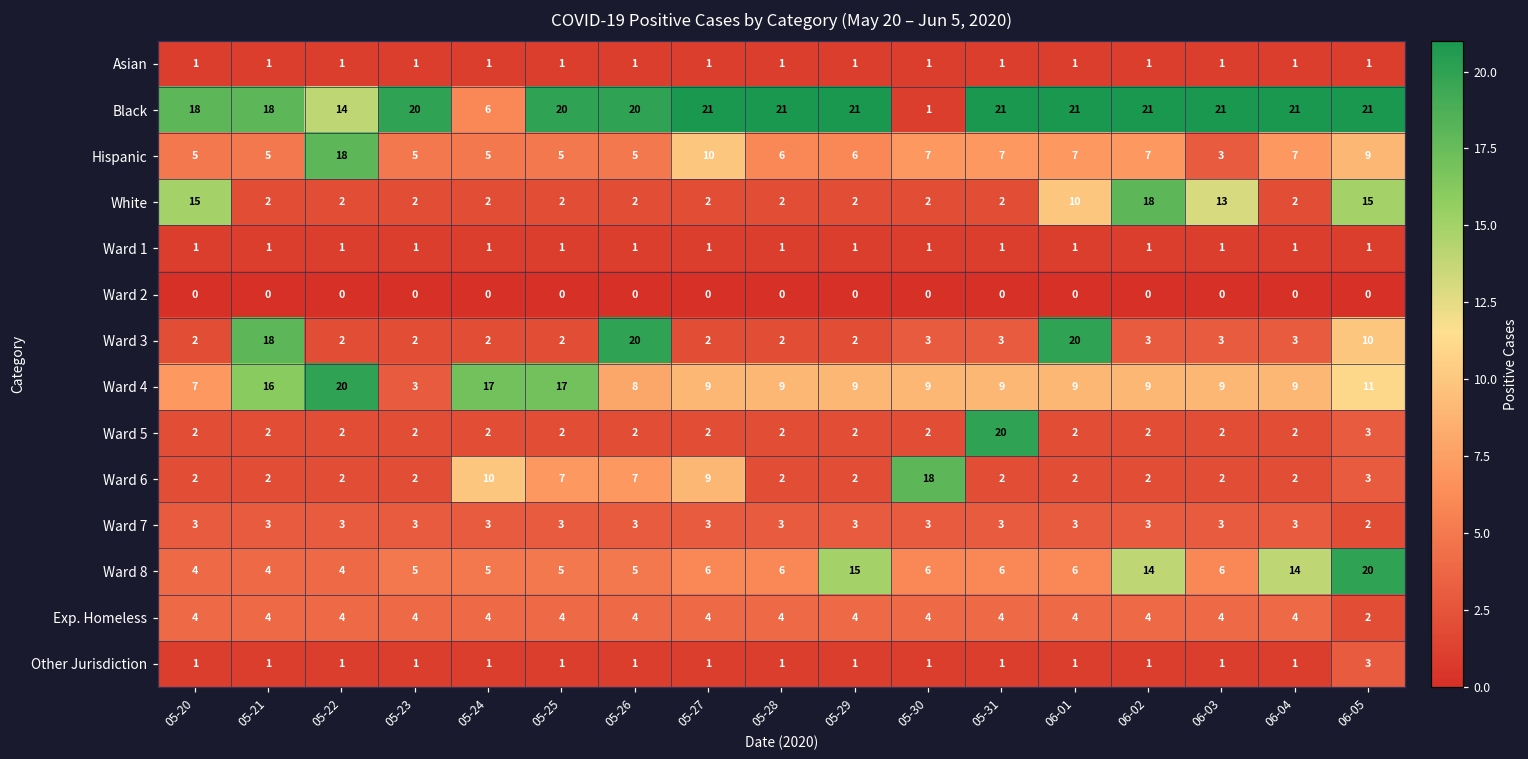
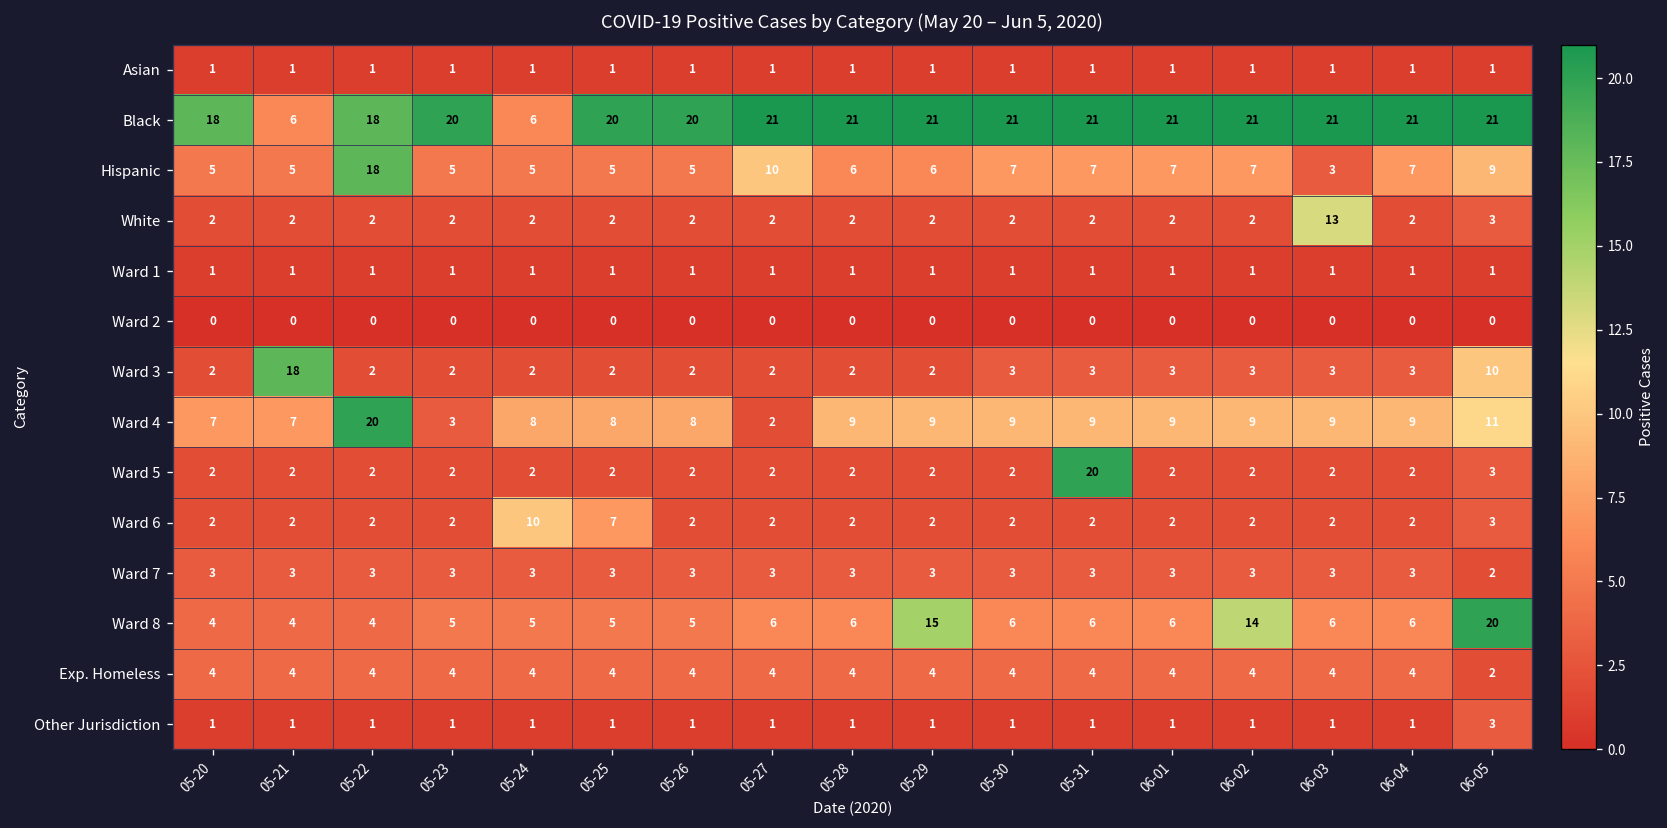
  {
    "Black": {
      "05-20": 18,
-     "05-21": 18,
-     "05-22": 14,
+     "05-21": 6,
+     "05-22": 18,
      "05-23": 20,
      "05-24": 6,
      "05-25": 20,
      "05-26": 20,
      "05-27": 21,
      "05-28": 21,
      "05-29": 21,
-     "05-30": 1,
+     "05-30": 21,
      "05-31": 21,
      "06-01": 21,
      "06-02": 21,
      "06-03": 21,
      "06-04": 21,
      "06-05": 21
    },
    "White": {
-     "05-20": 15,
+     "05-20": 2,
      "05-21": 2,
      "05-22": 2,
      "05-23": 2,
      "05-24": 2,
      "05-25": 2,
      "05-26": 2,
      "05-27": 2,
      "05-28": 2,
      "05-29": 2,
      "05-30": 2,
      "05-31": 2,
-     "06-01": 10,
-     "06-02": 18,
+     "06-01": 2,
+     "06-02": 2,
      "06-03": 13,
      "06-04": 2,
-     "06-05": 15
+     "06-05": 3
    },
    "Ward 3": {
      "05-20": 2,
      "05-21": 18,
      "05-22": 2,
      "05-23": 2,
      "05-24": 2,
      "05-25": 2,
-     "05-26": 20,
+     "05-26": 2,
      "05-27": 2,
      "05-28": 2,
      "05-29": 2,
      "05-30": 3,
      "05-31": 3,
-     "06-01": 20,
+     "06-01": 3,
      "06-02": 3,
      "06-03": 3,
      "06-04": 3,
      "06-05": 10
    },
    "Ward 4": {
      "05-20": 7,
-     "05-21": 16,
+     "05-21": 7,
      "05-22": 20,
      "05-23": 3,
-     "05-24": 17,
-     "05-25": 17,
+     "05-24": 8,
+     "05-25": 8,
      "05-26": 8,
-     "05-27": 9,
+     "05-27": 2,
      "05-28": 9,
      "05-29": 9,
      "05-30": 9,
      "05-31": 9,
      "06-01": 9,
      "06-02": 9,
      "06-03": 9,
      "06-04": 9,
      "06-05": 11
    },
    "Ward 6": {
      "05-20": 2,
      "05-21": 2,
      "05-22": 2,
      "05-23": 2,
      "05-24": 10,
      "05-25": 7,
-     "05-26": 7,
-     "05-27": 9,
+     "05-26": 2,
+     "05-27": 2,
      "05-28": 2,
      "05-29": 2,
-     "05-30": 18,
+     "05-30": 2,
      "05-31": 2,
      "06-01": 2,
      "06-02": 2,
      "06-03": 2,
      "06-04": 2,
      "06-05": 3
    },
    "Ward 8": {
      "05-20": 4,
      "05-21": 4,
      "05-22": 4,
      "05-23": 5,
      "05-24": 5,
      "05-25": 5,
      "05-26": 5,
      "05-27": 6,
      "05-28": 6,
      "05-29": 15,
      "05-30": 6,
      "05-31": 6,
      "06-01": 6,
      "06-02": 14,
      "06-03": 6,
-     "06-04": 14,
+     "06-04": 6,
      "06-05": 20
    }
  }
